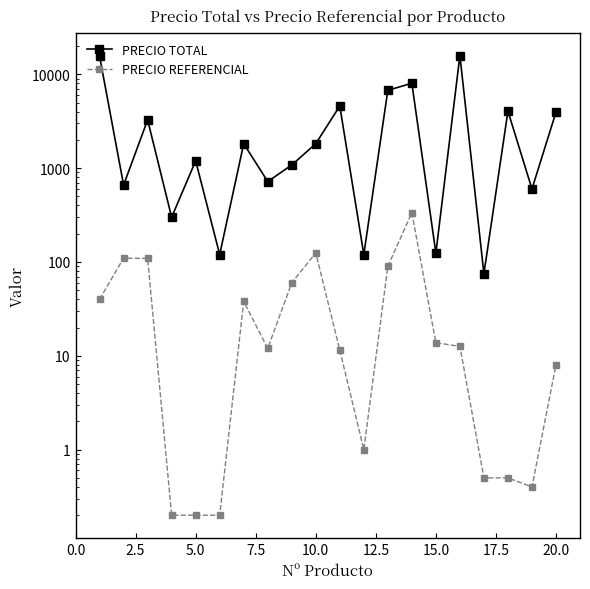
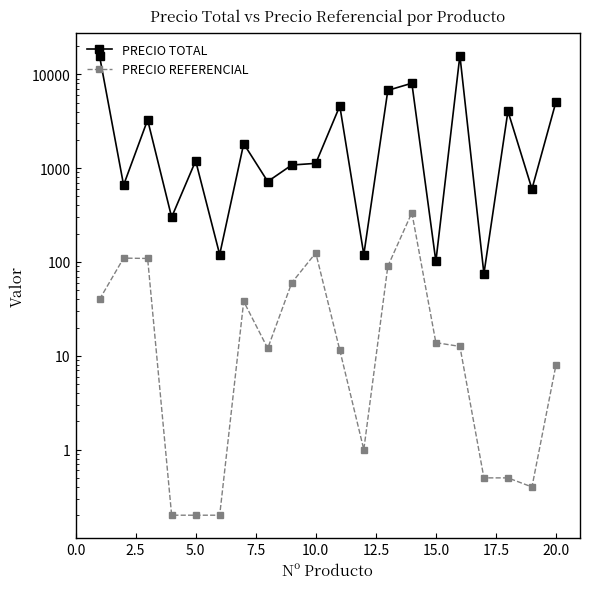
  {
    "PRECIO TOTAL": {
      "5.0": 1200,
-     "10.0": 1800,
-     "15.0": 120,
-     "20.0": 4000
+     "10.0": 1100,
+     "15.0": 100,
+     "20.0": 5000
    },
    "PRECIO REFERENCIAL": {
      "5.0": 0.20,
      "10.0": 130,
      "15.0": 14,
      "20.0": 8
    }
  }
